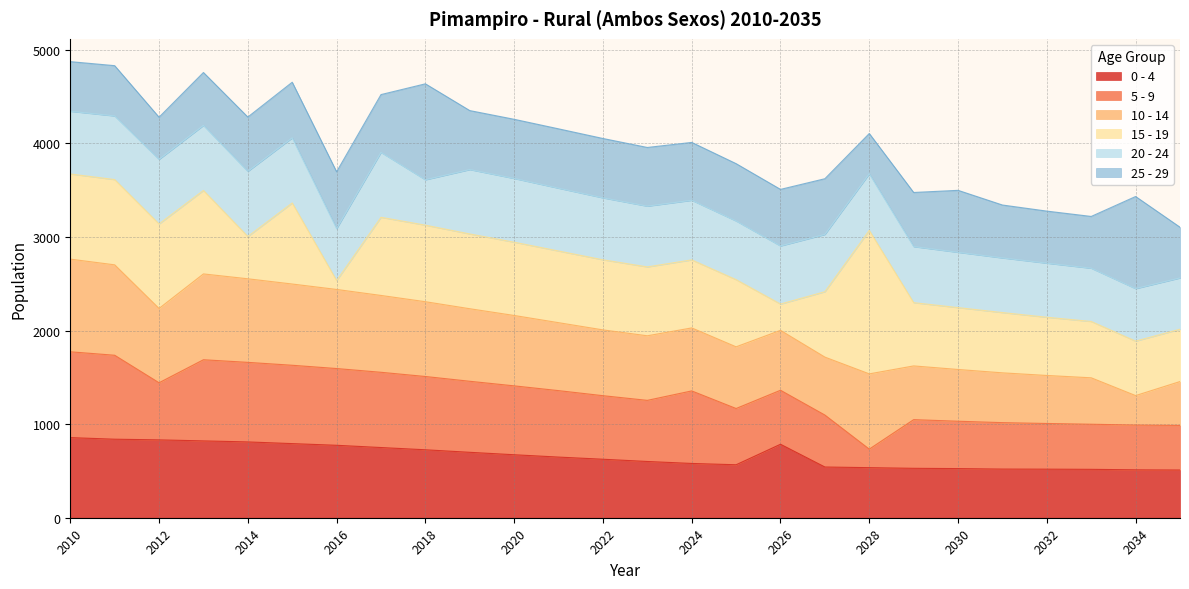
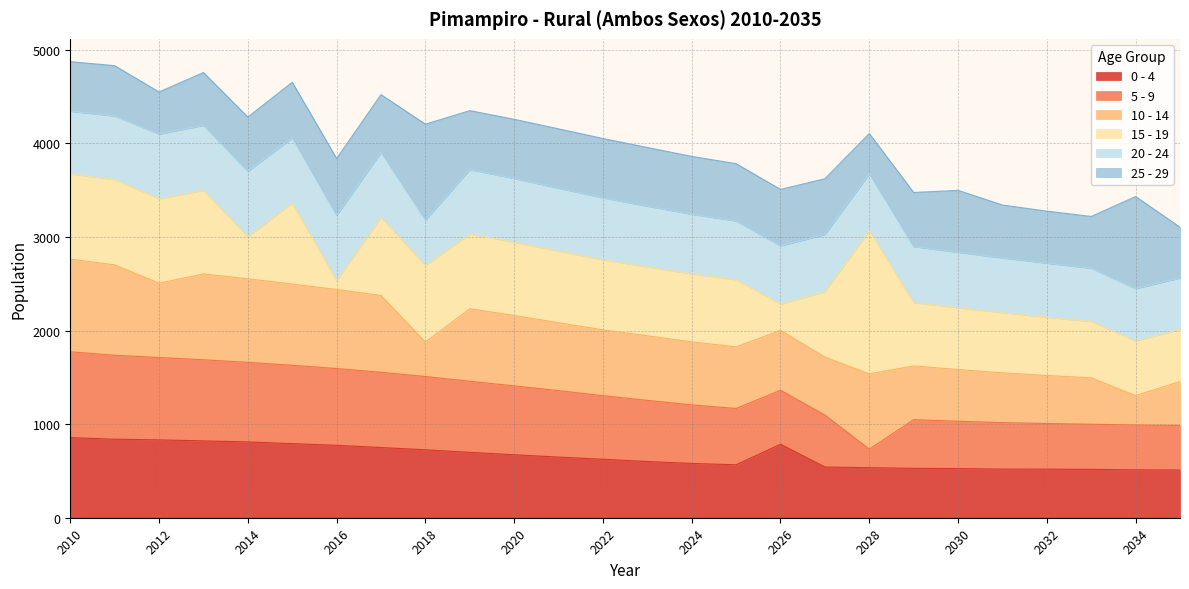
  {
    "0 - 4": {
      "2010": 900,
      "2012": 800,
      "2014": 800,
      "2016": 800,
      "2018": 700,
      "2020": 700,
      "2022": 600,
      "2024": 600,
      "2026": 800,
      "2028": 500,
      "2030": 500,
      "2032": 500,
      "2034": 500
    },
    "5 - 9": {
      "2010": 900,
-     "2012": 600,
+     "2012": 900,
      "2014": 900,
      "2016": 800,
      "2018": 800,
      "2020": 700,
      "2022": 700,
-     "2024": 800,
+     "2024": 600,
      "2026": 600,
      "2028": 200,
      "2030": 500,
      "2032": 500,
      "2034": 500
    },
    "10 - 14": {
      "2010": 1000,
      "2012": 800,
      "2014": 900,
      "2016": 800,
-     "2018": 800,
+     "2018": 400,
      "2020": 800,
      "2022": 700,
      "2024": 700,
      "2026": 600,
      "2028": 800,
      "2030": 600,
      "2032": 500,
      "2034": 300
    },
    "15 - 19": {
      "2010": 900,
      "2012": 900,
      "2014": 500,
      "2016": 100,
      "2018": 800,
      "2020": 800,
      "2022": 700,
      "2024": 700,
      "2026": 300,
      "2028": 1500,
      "2030": 700,
      "2032": 600,
      "2034": 600
    },
    "20 - 24": {
      "2010": 700,
      "2012": 700,
      "2014": 700,
-     "2016": 600,
+     "2016": 700,
      "2018": 500,
      "2020": 700,
      "2022": 700,
      "2024": 600,
      "2026": 600,
      "2028": 600,
      "2030": 600,
      "2032": 600,
      "2034": 600
    },
    "25 - 29": {
      "2010": 500,
      "2012": 500,
      "2014": 600,
      "2016": 600,
      "2018": 1000,
      "2020": 600,
      "2022": 600,
      "2024": 600,
      "2026": 600,
      "2028": 400,
      "2030": 700,
      "2032": 600,
      "2034": 1000
    }
  }
